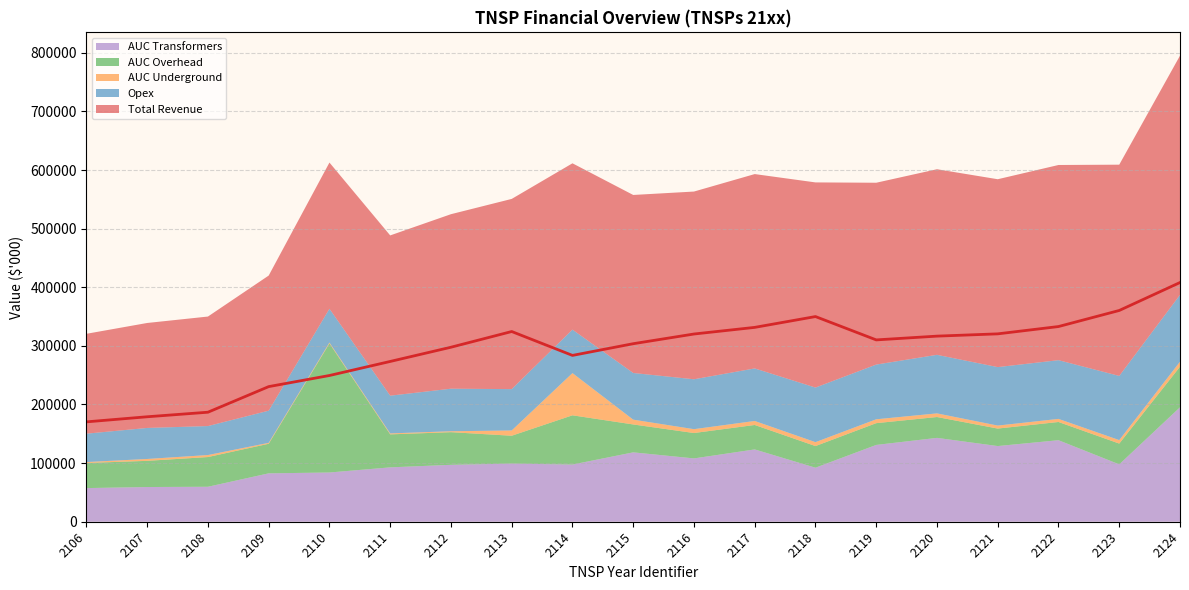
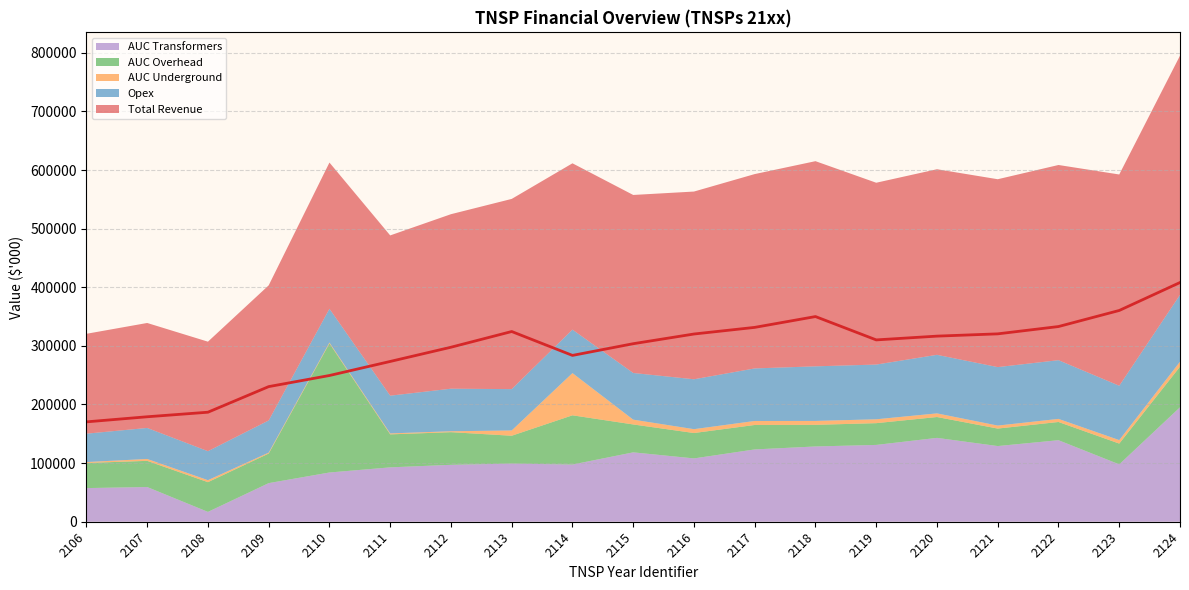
  {
    "AUC Transformers": {
      "2106": 60000,
      "2107": 60000,
-     "2108": 60000,
-     "2109": 80000,
+     "2108": 20000,
+     "2109": 70000,
      "2110": 80000,
      "2111": 90000,
      "2112": 100000,
      "2113": 100000,
      "2114": 100000,
      "2115": 120000,
      "2116": 110000,
      "2117": 120000,
-     "2118": 90000,
+     "2118": 130000,
      "2119": 130000,
      "2120": 140000,
      "2121": 130000,
      "2122": 140000,
      "2123": 100000,
      "2124": 200000
    },
    "AUC Overhead": {
      "2113": 50000,
      "2114": 80000,
      "2115": 50000,
      "2116": 40000,
      "2117": 40000,
      "2118": 40000,
      "2119": 40000,
      "2120": 40000,
      "2121": 30000,
      "2122": 30000,
      "2123": 40000,
      "2124": 70000
    },
    "AUC Underground": {
      "2113": 10000,
      "2114": 70000,
      "2115": 10000,
      "2116": 10000,
      "2117": 10000,
      "2118": 10000,
      "2119": 10000,
      "2120": 10000,
      "2121": 10000,
      "2122": 10000,
      "2123": 10000,
      "2124": 10000
    },
    "Opex": {
      "2106": 50000,
      "2107": 50000,
      "2108": 50000,
      "2109": 50000,
      "2110": 60000,
      "2111": 60000,
      "2112": 70000,
      "2113": 70000,
      "2114": 70000,
      "2115": 80000,
      "2116": 90000,
      "2117": 90000,
      "2118": 90000,
      "2119": 90000,
      "2120": 100000,
      "2121": 100000,
      "2122": 100000,
-     "2123": 110000,
+     "2123": 90000,
      "2124": 110000
    }
  }
